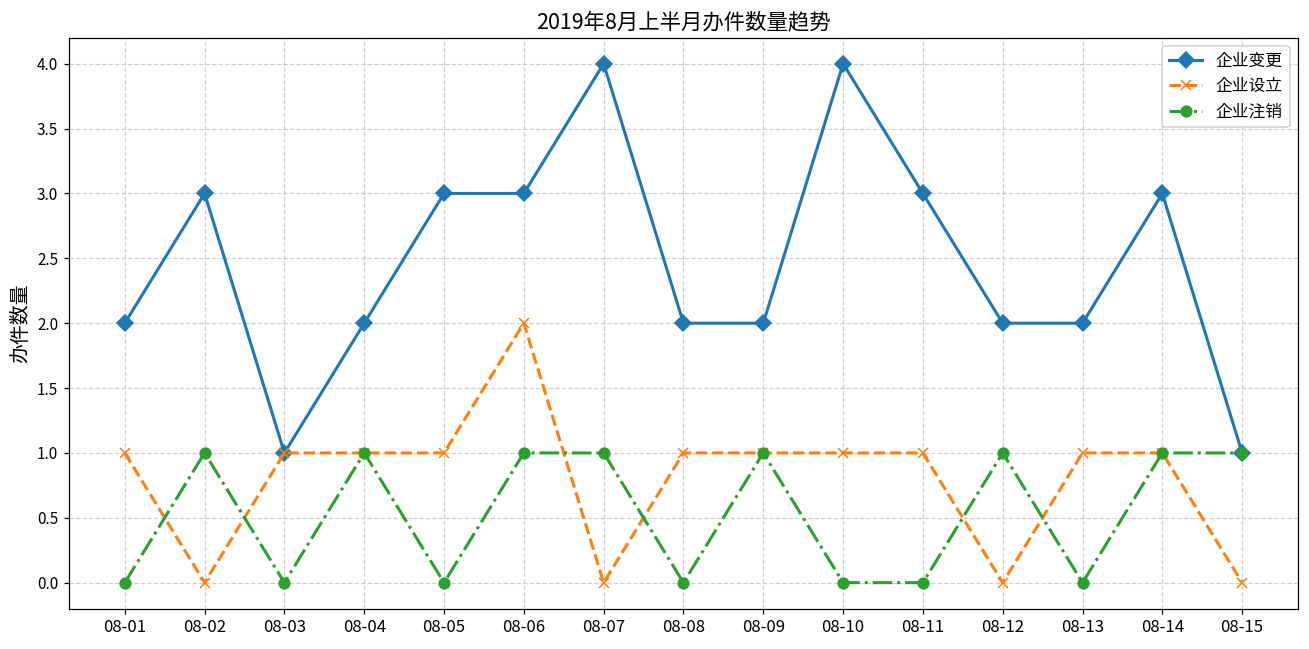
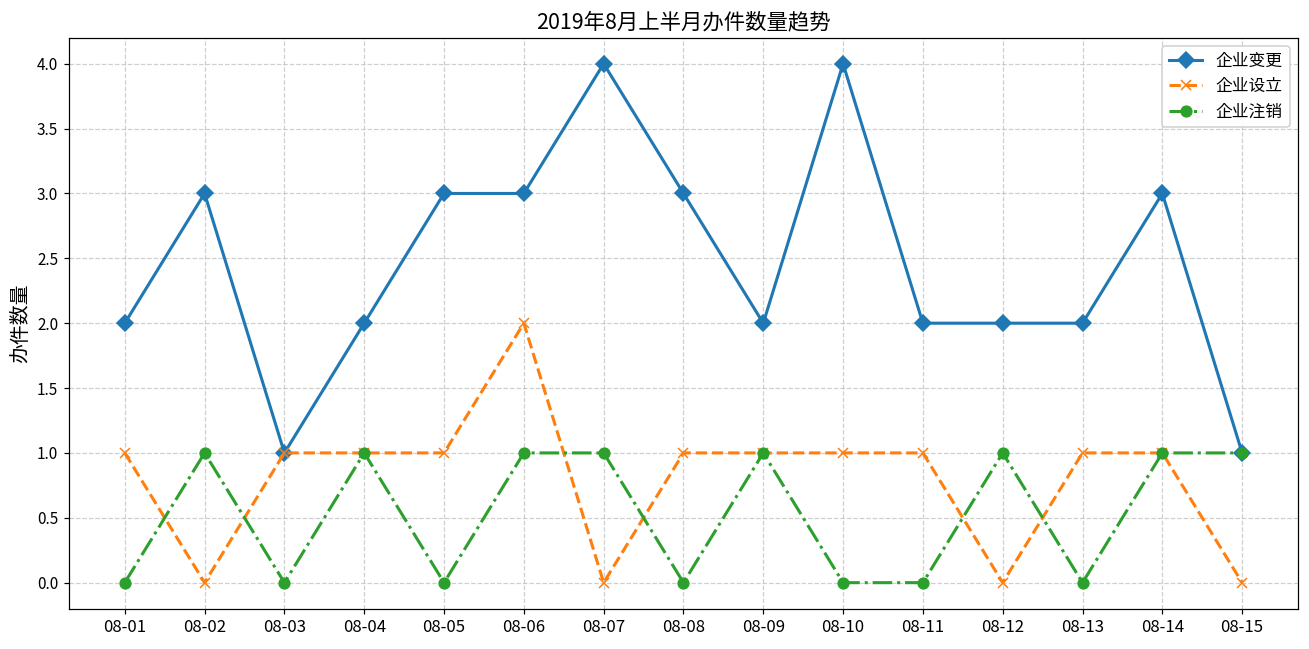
  {
    "企业变更": {
      "08-01": 2,
      "08-02": 3,
      "08-04": 2,
      "08-05": 3,
      "08-06": 3,
      "08-07": 4,
-     "08-08": 2,
+     "08-08": 3,
      "08-09": 2,
      "08-10": 4,
-     "08-11": 3,
+     "08-11": 2,
      "08-12": 2,
      "08-13": 2,
      "08-14": 3
    },
    "企业设立": {
      "08-01": 1,
      "08-02": 0,
      "08-05": 1,
      "08-06": 2,
      "08-07": 0,
      "08-08": 1,
      "08-10": 1,
      "08-11": 1,
      "08-12": 0,
      "08-13": 1,
      "08-15": 0
    },
    "企业注销": {
      "08-01": 0,
      "08-02": 1,
      "08-03": 0,
      "08-05": 0,
      "08-06": 1,
      "08-07": 1,
      "08-08": 0,
      "08-10": 0,
      "08-11": 0,
      "08-12": 1,
      "08-13": 0
    }
  }
